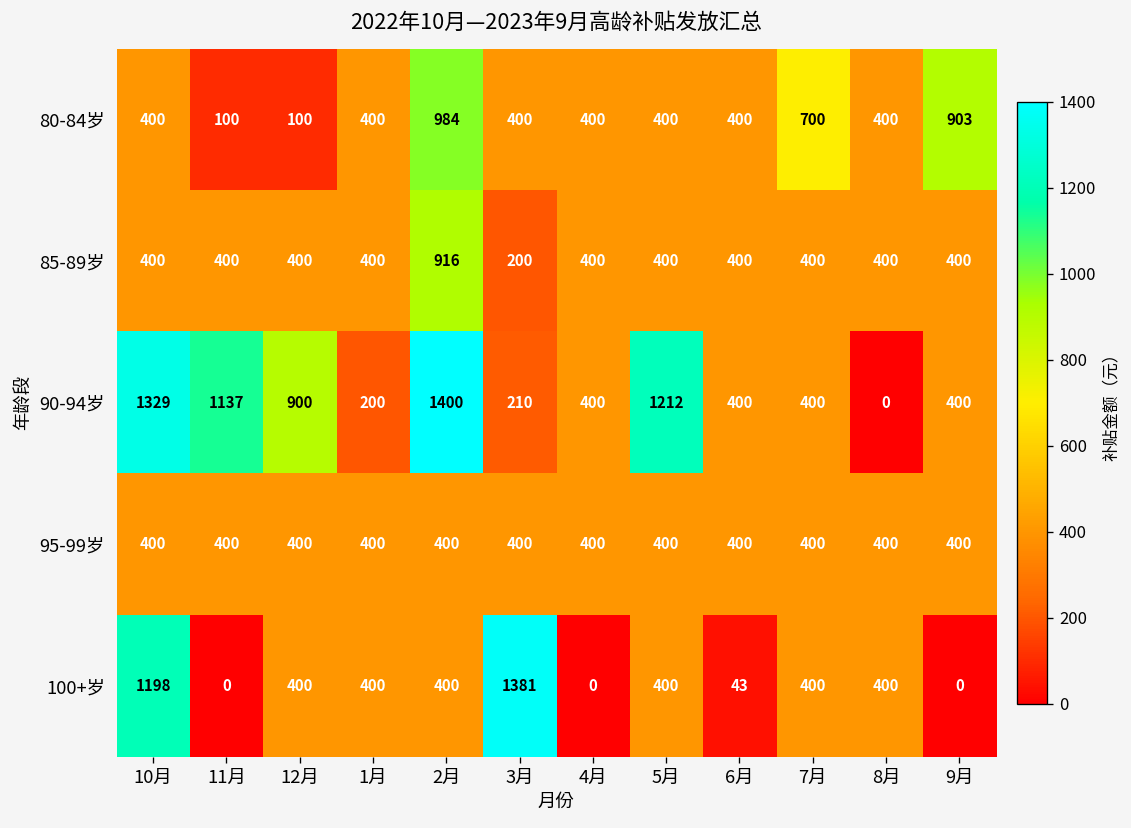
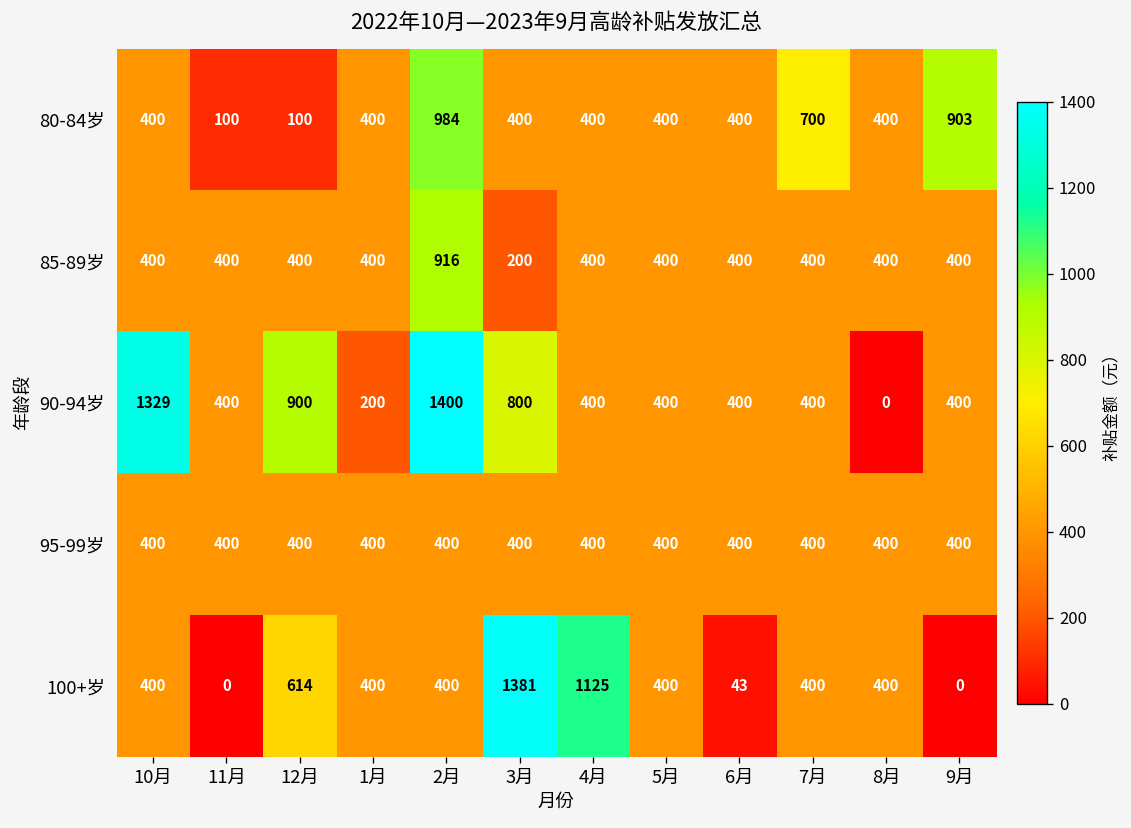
  {
    "80-84岁": {
      "10月": 400,
      "11月": 100,
      "12月": 100,
      "1月": 400,
      "2月": 984,
      "3月": 400,
      "4月": 400,
      "5月": 400,
      "6月": 400,
      "7月": 700,
      "8月": 400,
      "9月": 903
    },
    "85-89岁": {
      "10月": 400,
      "11月": 400,
      "12月": 400,
      "1月": 400,
      "2月": 916,
      "3月": 200,
      "4月": 400,
      "5月": 400,
      "6月": 400,
      "7月": 400,
      "8月": 400,
      "9月": 400
    },
    "90-94岁": {
      "10月": 1329,
-     "11月": 1137,
+     "11月": 400,
      "12月": 900,
      "1月": 200,
      "2月": 1400,
-     "3月": 210,
+     "3月": 800,
      "4月": 400,
-     "5月": 1212,
+     "5月": 400,
      "6月": 400,
      "7月": 400,
      "8月": 0,
      "9月": 400
    },
    "95-99岁": {
      "10月": 400,
      "11月": 400,
      "12月": 400,
      "1月": 400,
      "2月": 400,
      "3月": 400,
      "4月": 400,
      "5月": 400,
      "6月": 400,
      "7月": 400,
      "8月": 400,
      "9月": 400
    },
    "100+岁": {
-     "10月": 1198,
+     "10月": 400,
      "11月": 0,
-     "12月": 400,
+     "12月": 614,
      "1月": 400,
      "2月": 400,
      "3月": 1381,
-     "4月": 0,
+     "4月": 1125,
      "5月": 400,
      "6月": 43,
      "7月": 400,
      "8月": 400,
      "9月": 0
    }
  }
